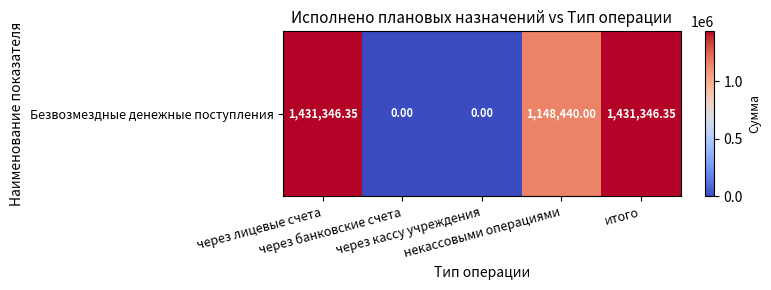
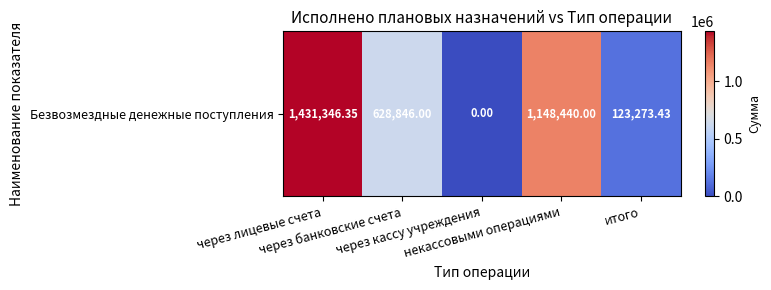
  {
    "Безвозмездные денежные поступления": {
      "через лицевые счета": "1,431,346.35",
-     "через банковские счета": "0.00",
+     "через банковские счета": "628,846.00",
      "через кассу учреждения": "0.00",
      "некассовыми операциями": "1,148,440.00",
-     "итого": "1,431,346.35"
+     "итого": "123,273.43"
    }
  }
